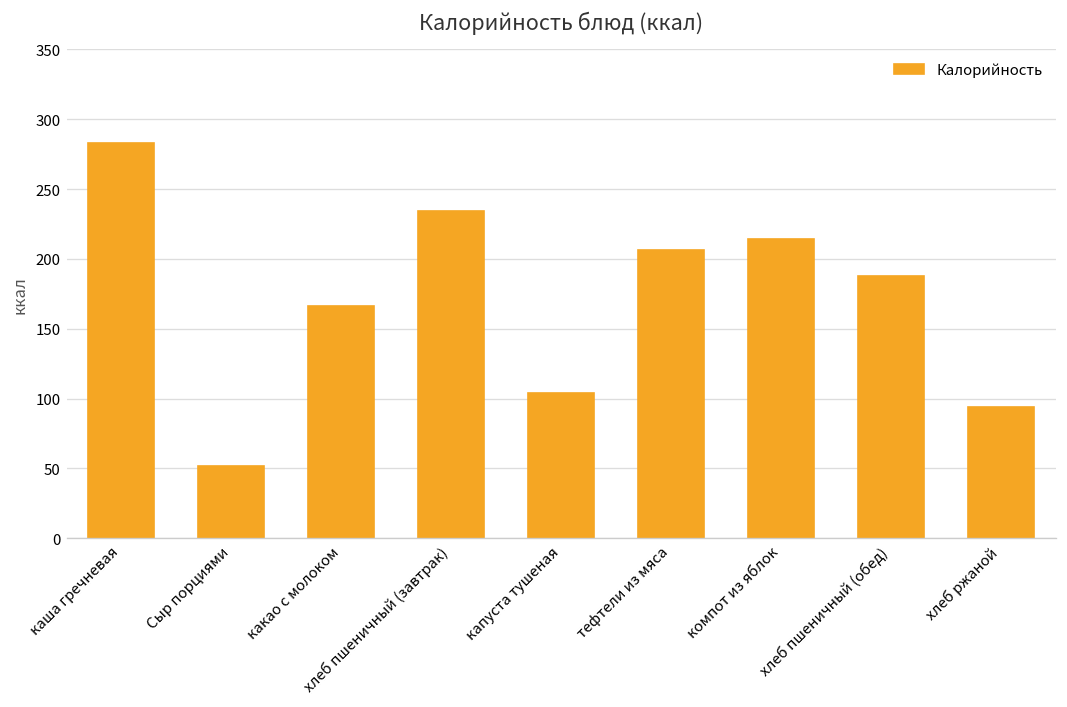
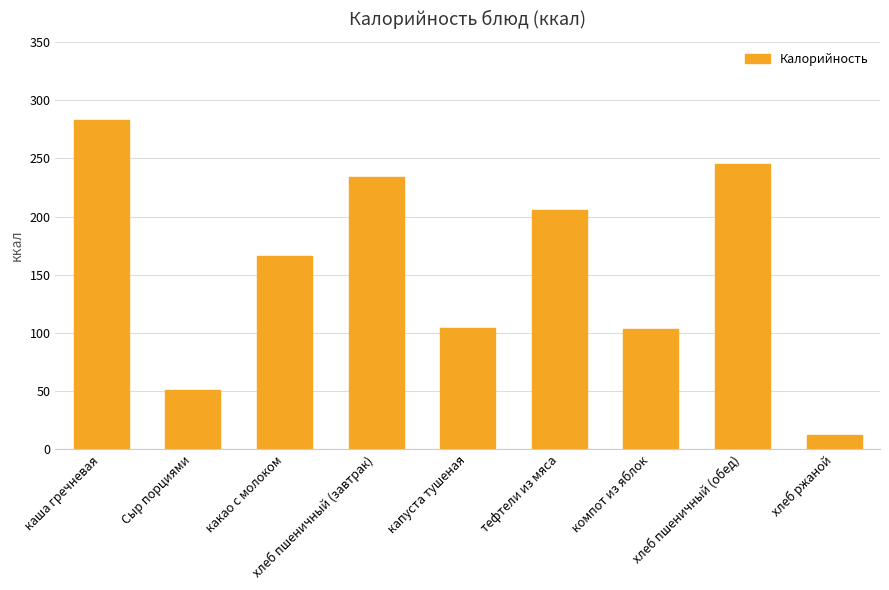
  {
    "каша гречневая": 283,
    "Сыр порциями": 51,
    "какао с молоком": 166,
    "хлеб пшеничный (завтрак)": 234,
    "капуста тушеная": 104,
    "тефтели из мяса": 206,
-   "компот из яблок": 214,
-   "хлеб пшеничный (обед)": 188,
-   "хлеб ржаной": 94
+   "компот из яблок": 103,
+   "хлеб пшеничный (обед)": 245,
+   "хлеб ржаной": 12
  }
